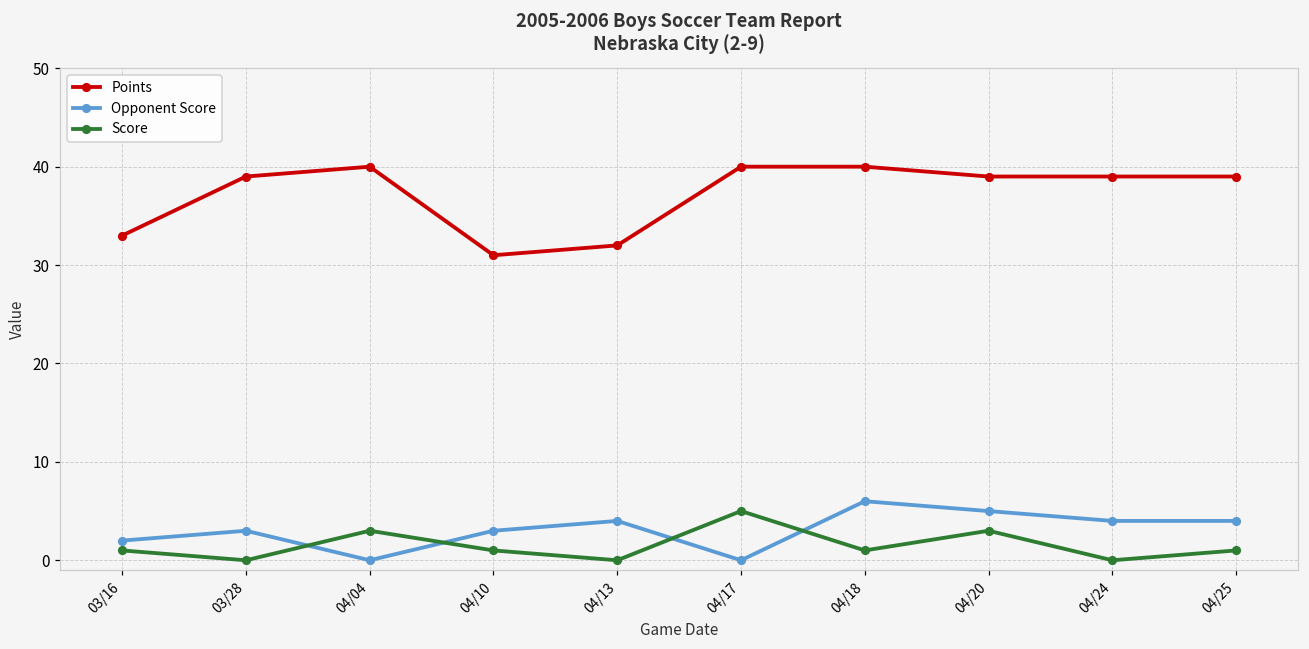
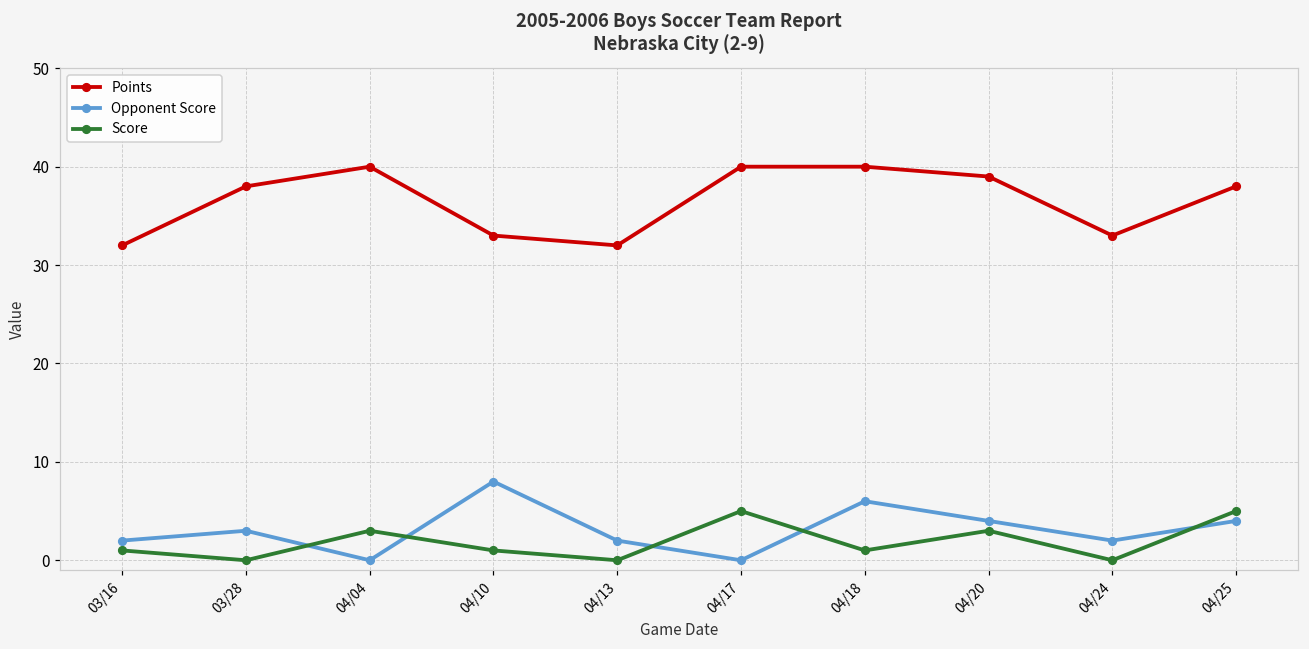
  {
    "Points": {
-     "03/16": 33,
-     "03/28": 39,
+     "03/16": 32,
+     "03/28": 38,
      "04/04": 40,
-     "04/10": 31,
+     "04/10": 33,
      "04/13": 32,
      "04/17": 40,
      "04/18": 40,
      "04/20": 39,
-     "04/24": 39,
-     "04/25": 39
+     "04/24": 33,
+     "04/25": 38
    },
    "Opponent Score": {
      "03/16": 2,
      "03/28": 3,
      "04/04": 0,
-     "04/10": 3,
-     "04/13": 4,
+     "04/10": 8,
+     "04/13": 2,
      "04/17": 0,
      "04/18": 6,
-     "04/20": 5,
-     "04/24": 4,
+     "04/20": 4,
+     "04/24": 2,
      "04/25": 4
    },
    "Score": {
      "03/16": 1,
      "03/28": 0,
      "04/04": 3,
      "04/10": 1,
      "04/13": 0,
      "04/17": 5,
      "04/18": 1,
      "04/20": 3,
      "04/24": 0,
-     "04/25": 1
+     "04/25": 5
    }
  }
